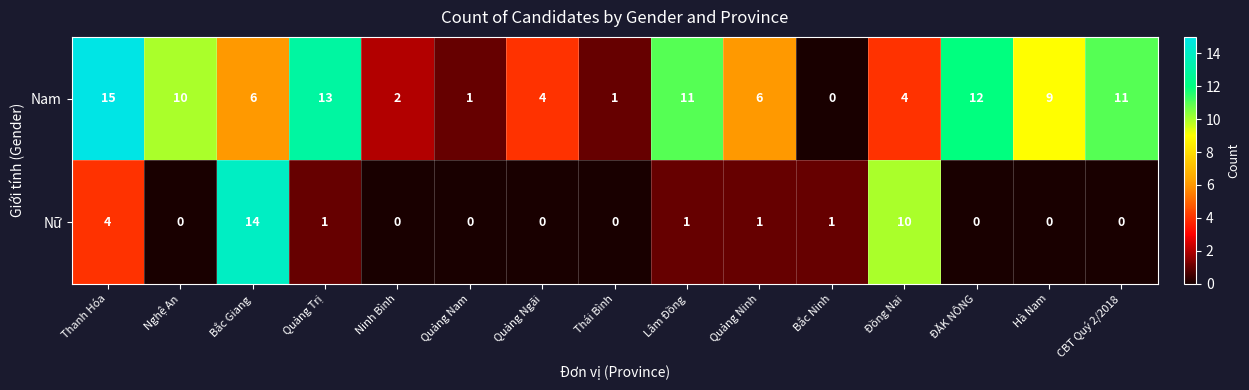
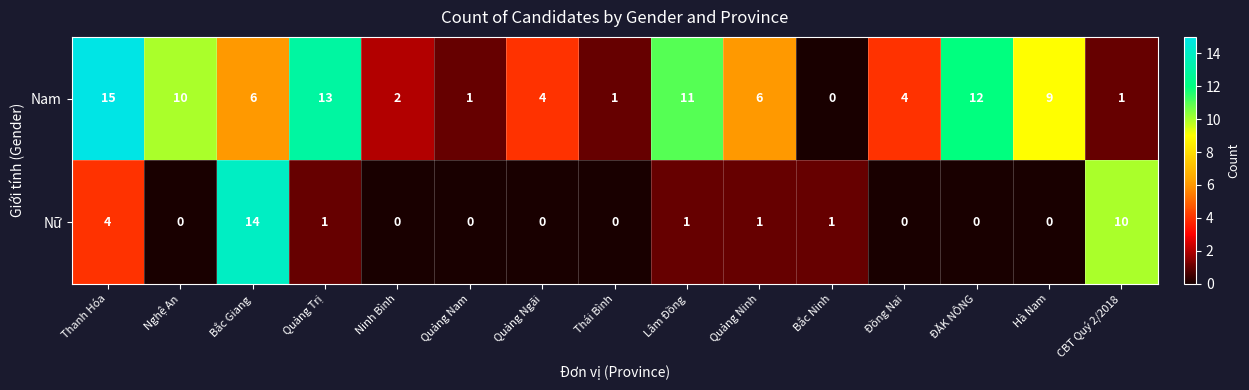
  {
    "Nam": {
      "Thanh Hóa": 15,
      "Nghệ An": 10,
      "Bắc Giang": 6,
      "Quảng Trị": 13,
      "Ninh Bình": 2,
      "Quảng Nam": 1,
      "Quảng Ngãi": 4,
      "Thái Bình": 1,
      "Lâm Đồng": 11,
      "Quảng Ninh": 6,
      "Bắc Ninh": 0,
      "Đồng Nai": 4,
      "ĐĂK NÔNG": 12,
      "Hà Nam": 9,
-     "CBT Quý 2/2018": 11
+     "CBT Quý 2/2018": 1
    },
    "Nữ": {
      "Thanh Hóa": 4,
      "Nghệ An": 0,
      "Bắc Giang": 14,
      "Quảng Trị": 1,
      "Ninh Bình": 0,
      "Quảng Nam": 0,
      "Quảng Ngãi": 0,
      "Thái Bình": 0,
      "Lâm Đồng": 1,
      "Quảng Ninh": 1,
      "Bắc Ninh": 1,
-     "Đồng Nai": 10,
+     "Đồng Nai": 0,
      "ĐĂK NÔNG": 0,
      "Hà Nam": 0,
-     "CBT Quý 2/2018": 0
+     "CBT Quý 2/2018": 10
    }
  }
